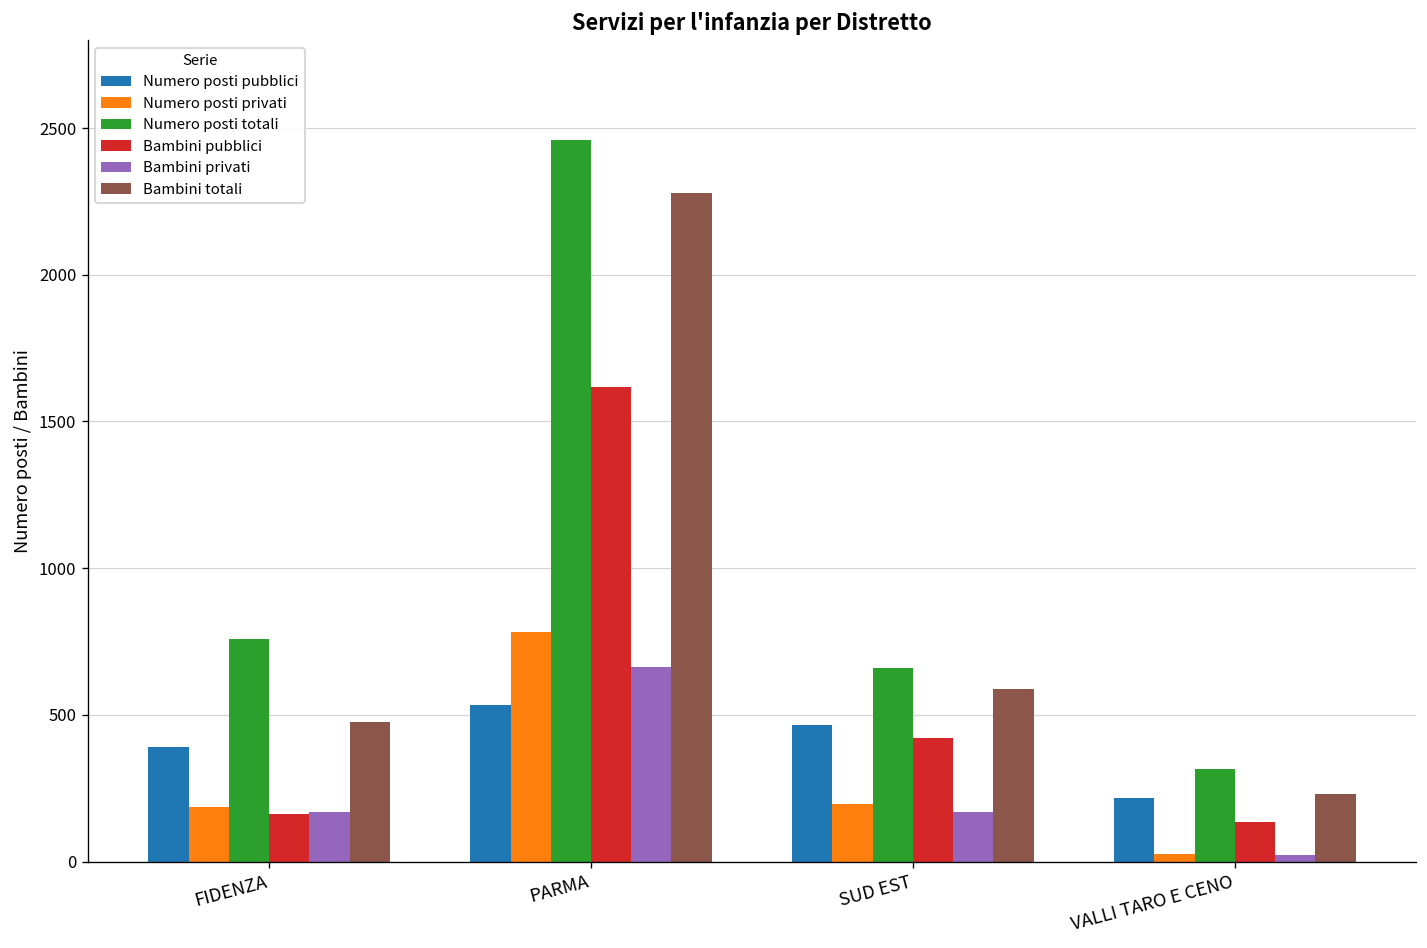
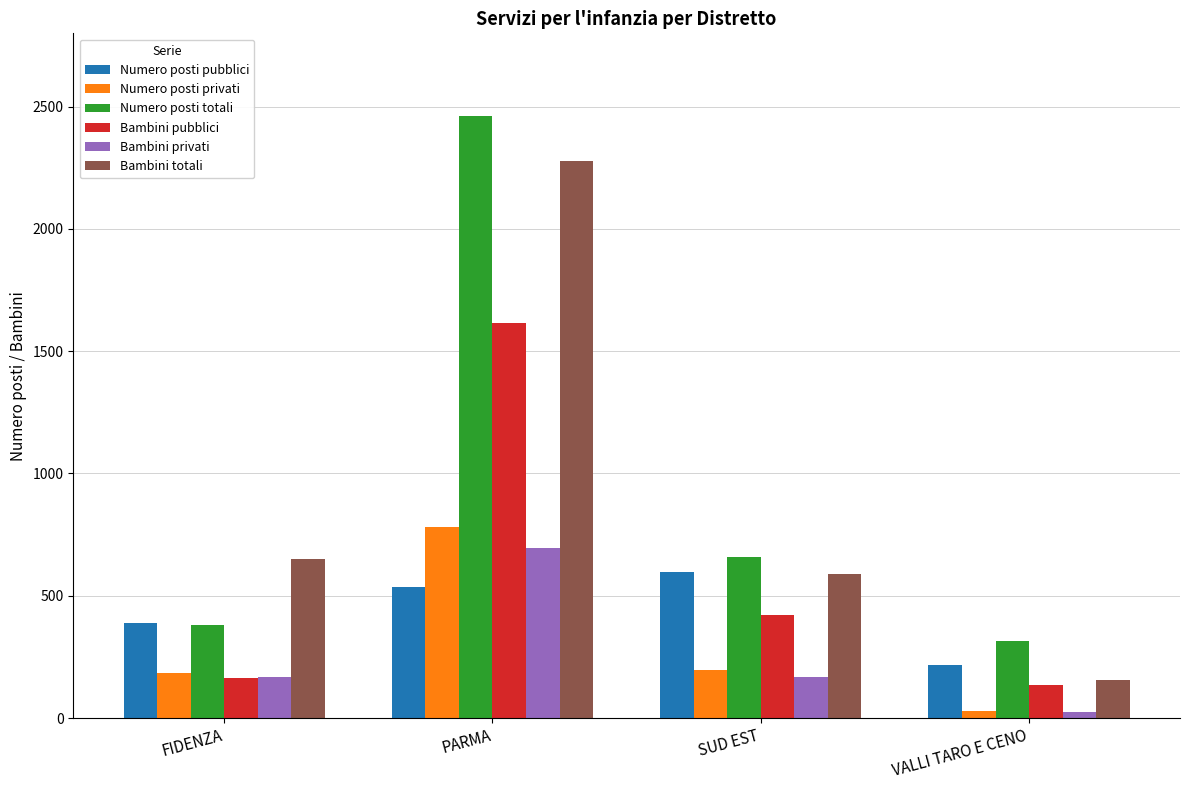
  {
    "Numero posti pubblici": {
      "FIDENZA": 390,
      "PARMA": 540,
-     "SUD EST": 460,
+     "SUD EST": 600,
      "VALLI TARO E CENO": 220
    },
    "Numero posti privati": {
      "FIDENZA": 190,
      "PARMA": 780,
      "SUD EST": 200,
      "VALLI TARO E CENO": 30
    },
    "Numero posti totali": {
-     "FIDENZA": 760,
+     "FIDENZA": 380,
      "PARMA": 2460,
      "SUD EST": 660,
      "VALLI TARO E CENO": 310
    },
    "Bambini pubblici": {
      "FIDENZA": 160,
      "PARMA": 1620,
      "SUD EST": 420,
      "VALLI TARO E CENO": 130
    },
    "Bambini privati": {
      "FIDENZA": 170,
-     "PARMA": 660,
+     "PARMA": 700,
      "SUD EST": 170,
      "VALLI TARO E CENO": 20
    },
    "Bambini totali": {
-     "FIDENZA": 480,
+     "FIDENZA": 650,
      "PARMA": 2280,
      "SUD EST": 590,
-     "VALLI TARO E CENO": 230
+     "VALLI TARO E CENO": 160
    }
  }
